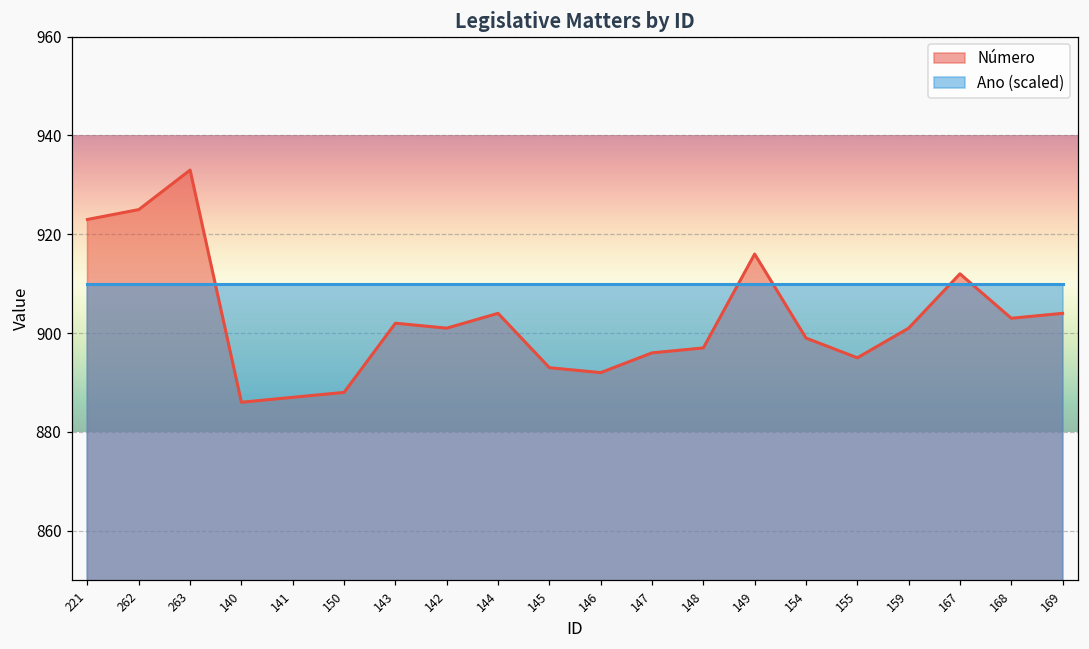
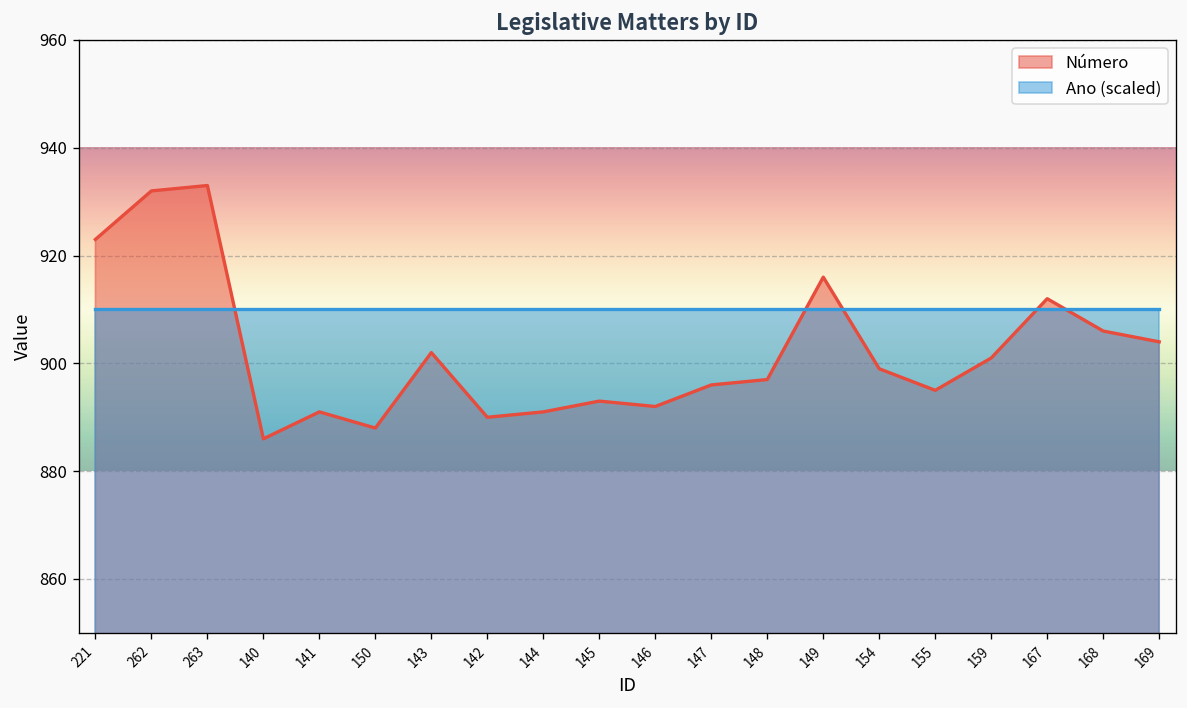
  {
    "Número": {
      "221": 923,
-     "262": 925,
+     "262": 932,
      "263": 933,
      "140": 886,
-     "141": 887,
+     "141": 891,
      "150": 888,
      "143": 902,
-     "142": 901,
-     "144": 904,
+     "142": 890,
+     "144": 891,
      "145": 893,
      "146": 892,
      "147": 896,
      "148": 897,
      "149": 916,
      "154": 899,
      "155": 895,
      "159": 901,
      "167": 912,
-     "168": 903,
+     "168": 906,
      "169": 904
    },
    "Ano (scaled)": {
      "221": 910,
      "262": 910,
      "263": 910,
      "140": 910,
      "141": 910,
      "150": 910,
      "143": 910,
      "142": 910,
      "144": 910,
      "145": 910,
      "146": 910,
      "147": 910,
      "148": 910,
      "149": 910,
      "154": 910,
      "155": 910,
      "159": 910,
      "167": 910,
      "168": 910,
      "169": 910
    }
  }
